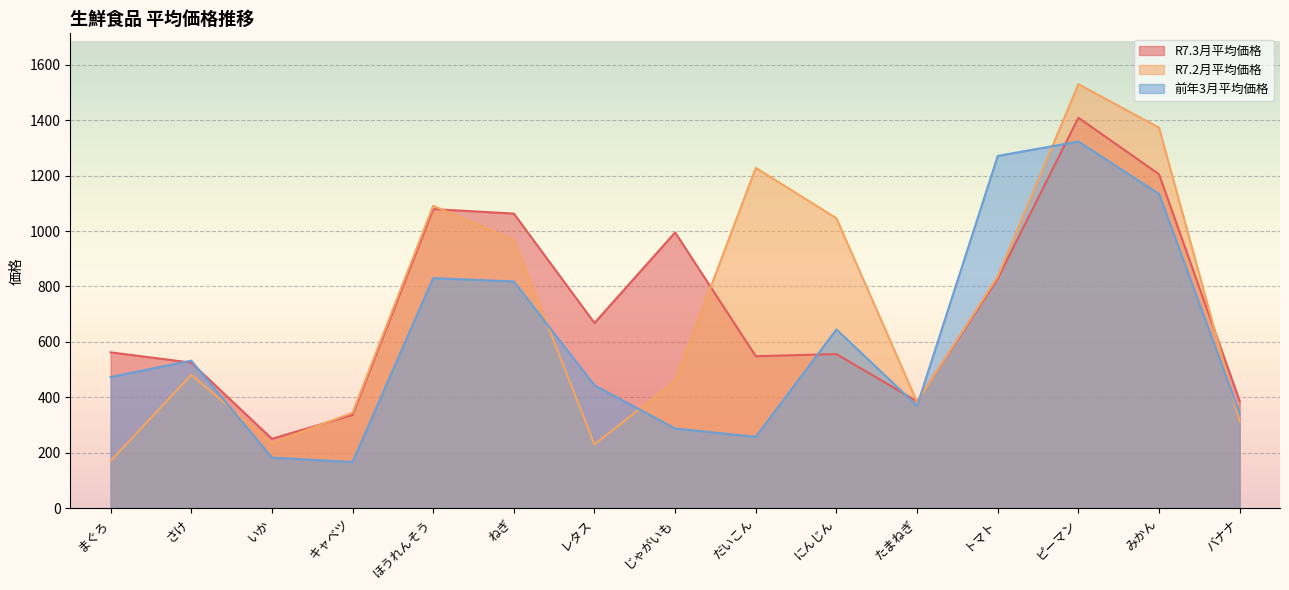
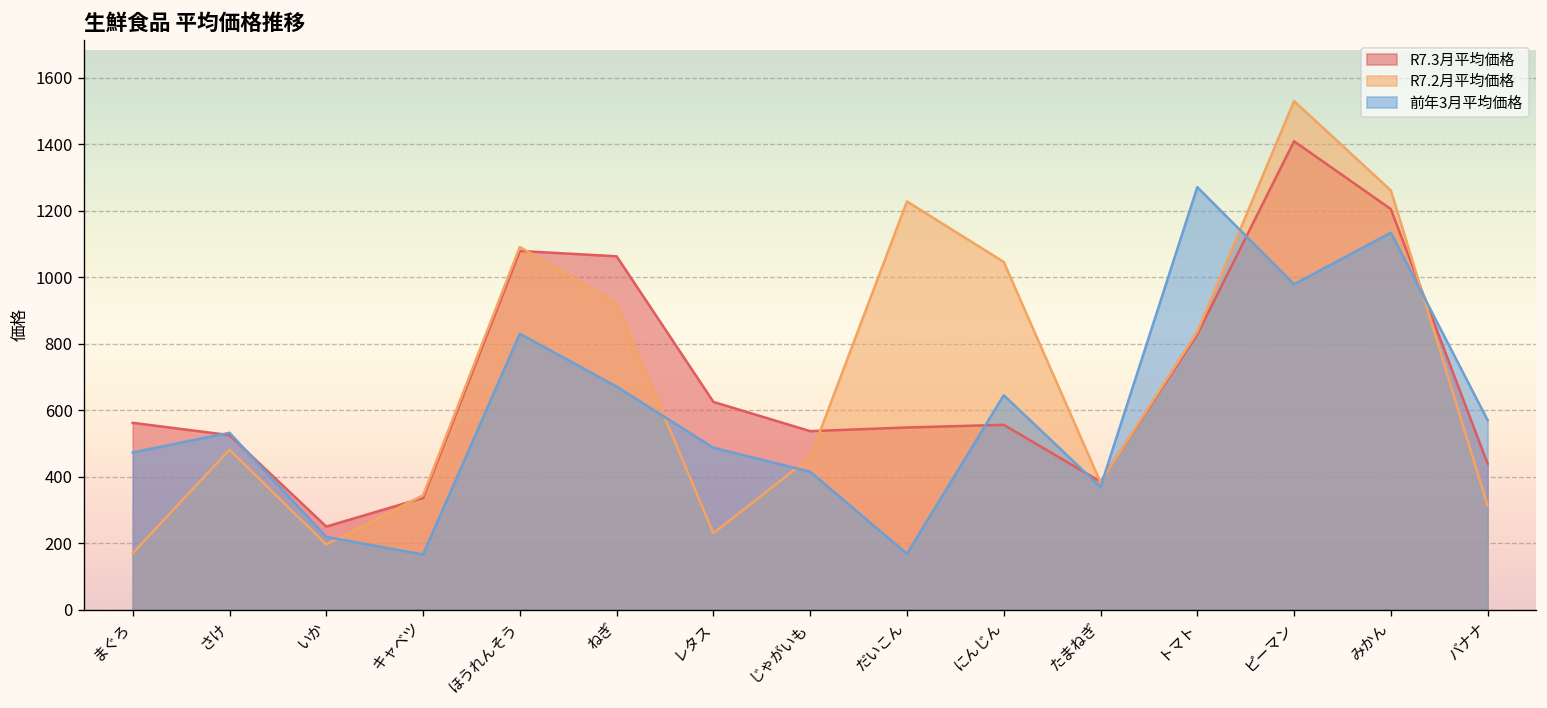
  {
    "R7.3月平均価格": {
      "まぐろ": 560,
      "いか": 250,
      "ほうれんそう": 1080,
      "ねぎ": 1060,
-     "レタス": 670,
-     "じゃがいも": 1000,
+     "レタス": 630,
+     "じゃがいも": 540,
      "だいこん": 550,
      "にんじん": 560,
      "ピーマン": 1410,
      "みかん": 1210,
-     "バナナ": 390
+     "バナナ": 440
    },
    "R7.2月平均価格": {
      "まぐろ": 170,
      "さけ": 480,
-     "いか": 240,
+     "いか": 200,
      "ほうれんそう": 1090,
-     "ねぎ": 970,
+     "ねぎ": 920,
      "レタス": 230,
      "じゃがいも": 460,
      "だいこん": 1230,
      "にんじん": 1050,
      "ピーマン": 1530,
-     "みかん": 1370,
+     "みかん": 1260,
      "バナナ": 310
    },
    "前年3月平均価格": {
      "まぐろ": 470,
-     "いか": 180,
+     "いか": 220,
      "キャベツ": 170,
      "ほうれんそう": 830,
-     "ねぎ": 820,
-     "レタス": 440,
-     "じゃがいも": 290,
-     "だいこん": 260,
+     "ねぎ": 670,
+     "レタス": 490,
+     "じゃがいも": 420,
+     "だいこん": 170,
      "にんじん": 650,
      "たまねぎ": 370,
      "トマト": 1270,
-     "ピーマン": 1320,
+     "ピーマン": 980,
      "みかん": 1130,
-     "バナナ": 340
+     "バナナ": 570
    }
  }
